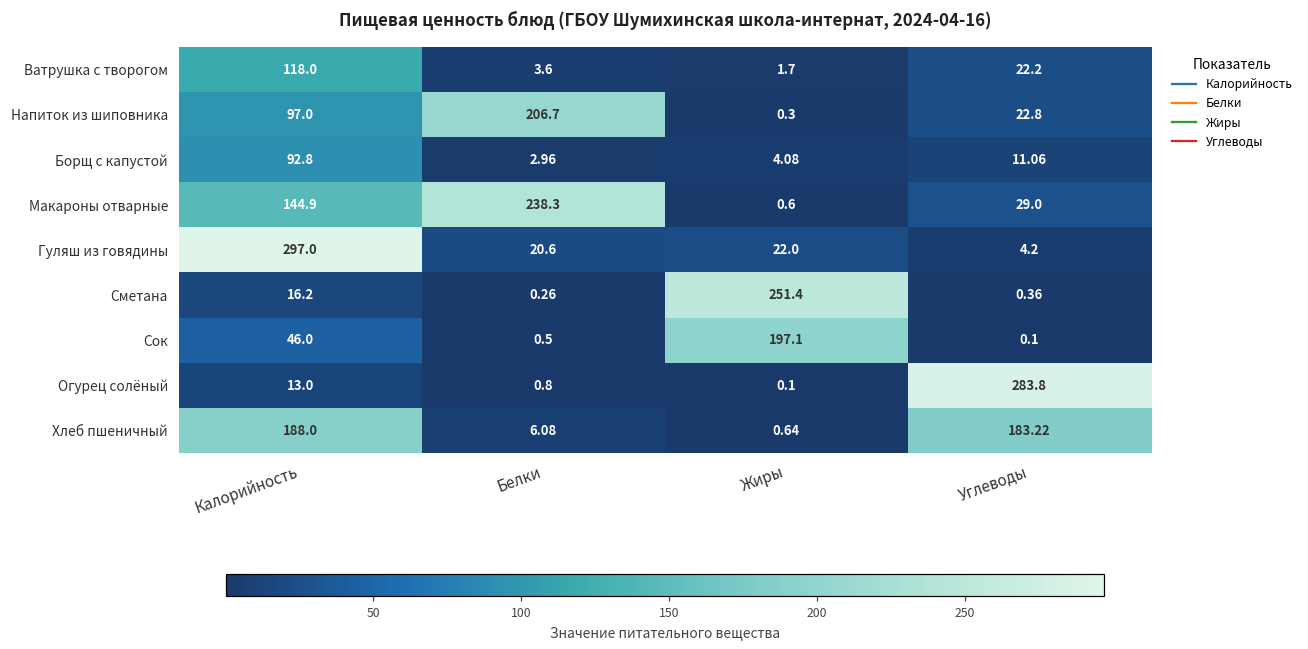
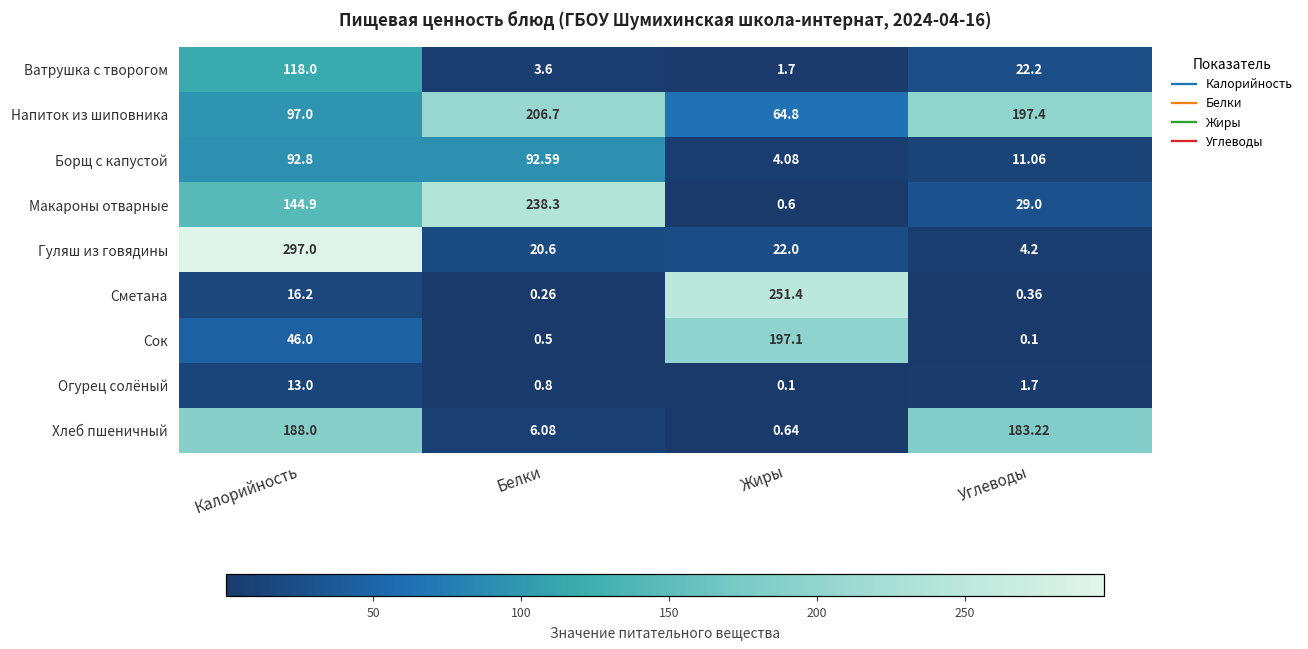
  {
    "Ватрушка с творогом": {
      "Калорийность": 118.0,
      "Белки": 3.6,
      "Жиры": 1.7,
      "Углеводы": 22.2
    },
    "Напиток из шиповника": {
      "Калорийность": 97.0,
      "Белки": 206.7,
-     "Жиры": 0.3,
-     "Углеводы": 22.8
+     "Жиры": 64.8,
+     "Углеводы": 197.4
    },
    "Борщ с капустой": {
      "Калорийность": 92.8,
-     "Белки": 2.96,
+     "Белки": 92.59,
      "Жиры": 4.08,
      "Углеводы": 11.06
    },
    "Макароны отварные": {
      "Калорийность": 144.9,
      "Белки": 238.3,
      "Жиры": 0.6,
      "Углеводы": 29.0
    },
    "Гуляш из говядины": {
      "Калорийность": 297.0,
      "Белки": 20.6,
      "Жиры": 22.0,
      "Углеводы": 4.2
    },
    "Сметана": {
      "Калорийность": 16.2,
      "Белки": 0.26,
      "Жиры": 251.4,
      "Углеводы": 0.36
    },
    "Сок": {
      "Калорийность": 46.0,
      "Белки": 0.5,
      "Жиры": 197.1,
      "Углеводы": 0.1
    },
    "Огурец солёный": {
      "Калорийность": 13.0,
      "Белки": 0.8,
      "Жиры": 0.1,
-     "Углеводы": 283.8
+     "Углеводы": 1.7
    },
    "Хлеб пшеничный": {
      "Калорийность": 188.0,
      "Белки": 6.08,
      "Жиры": 0.64,
      "Углеводы": 183.22
    }
  }
